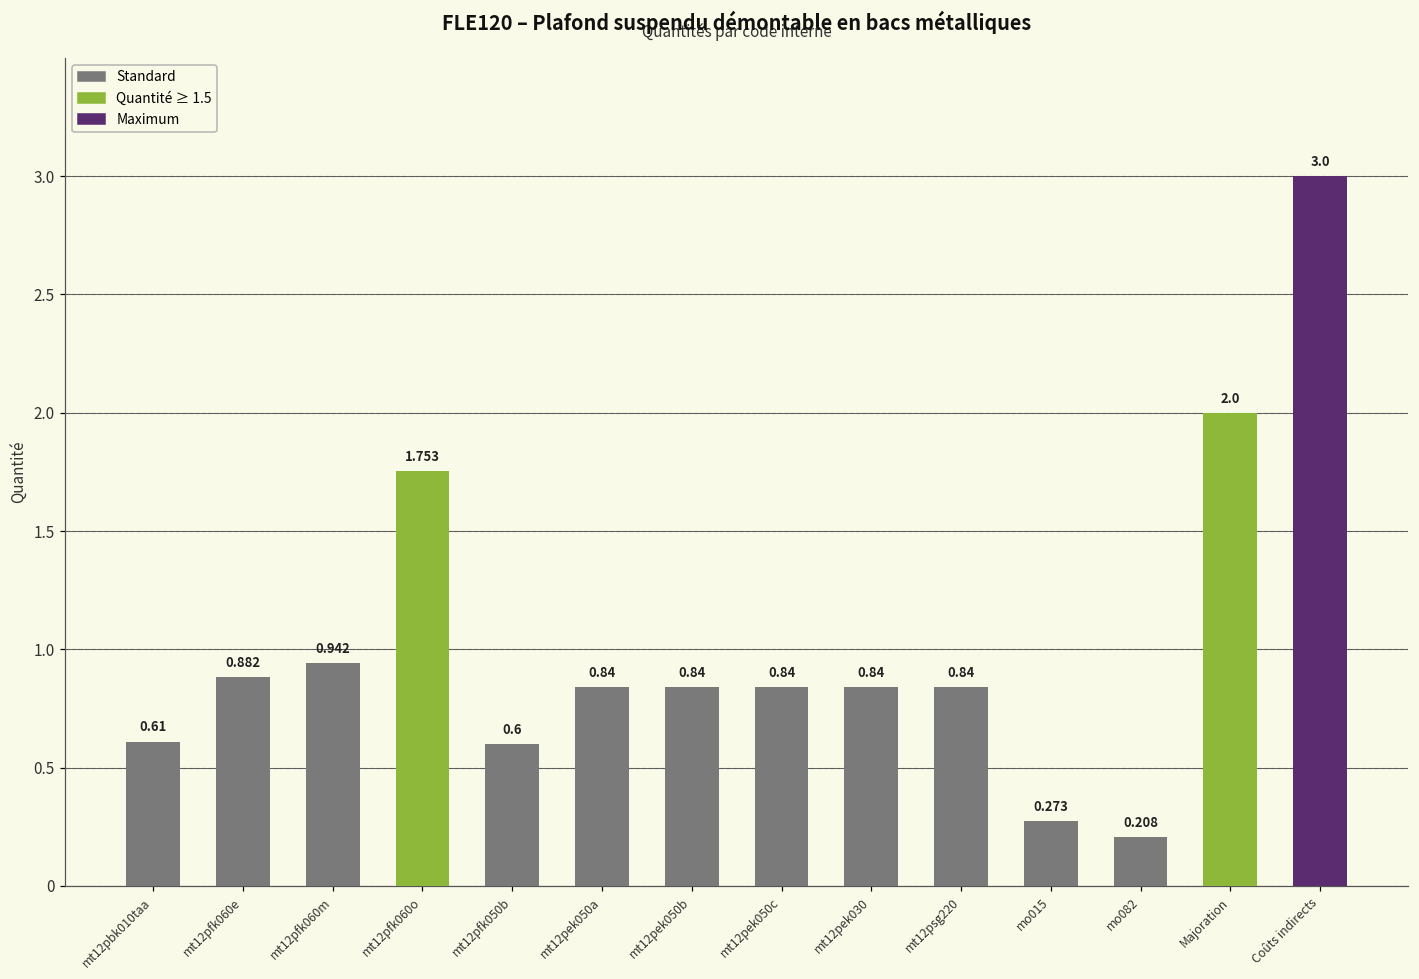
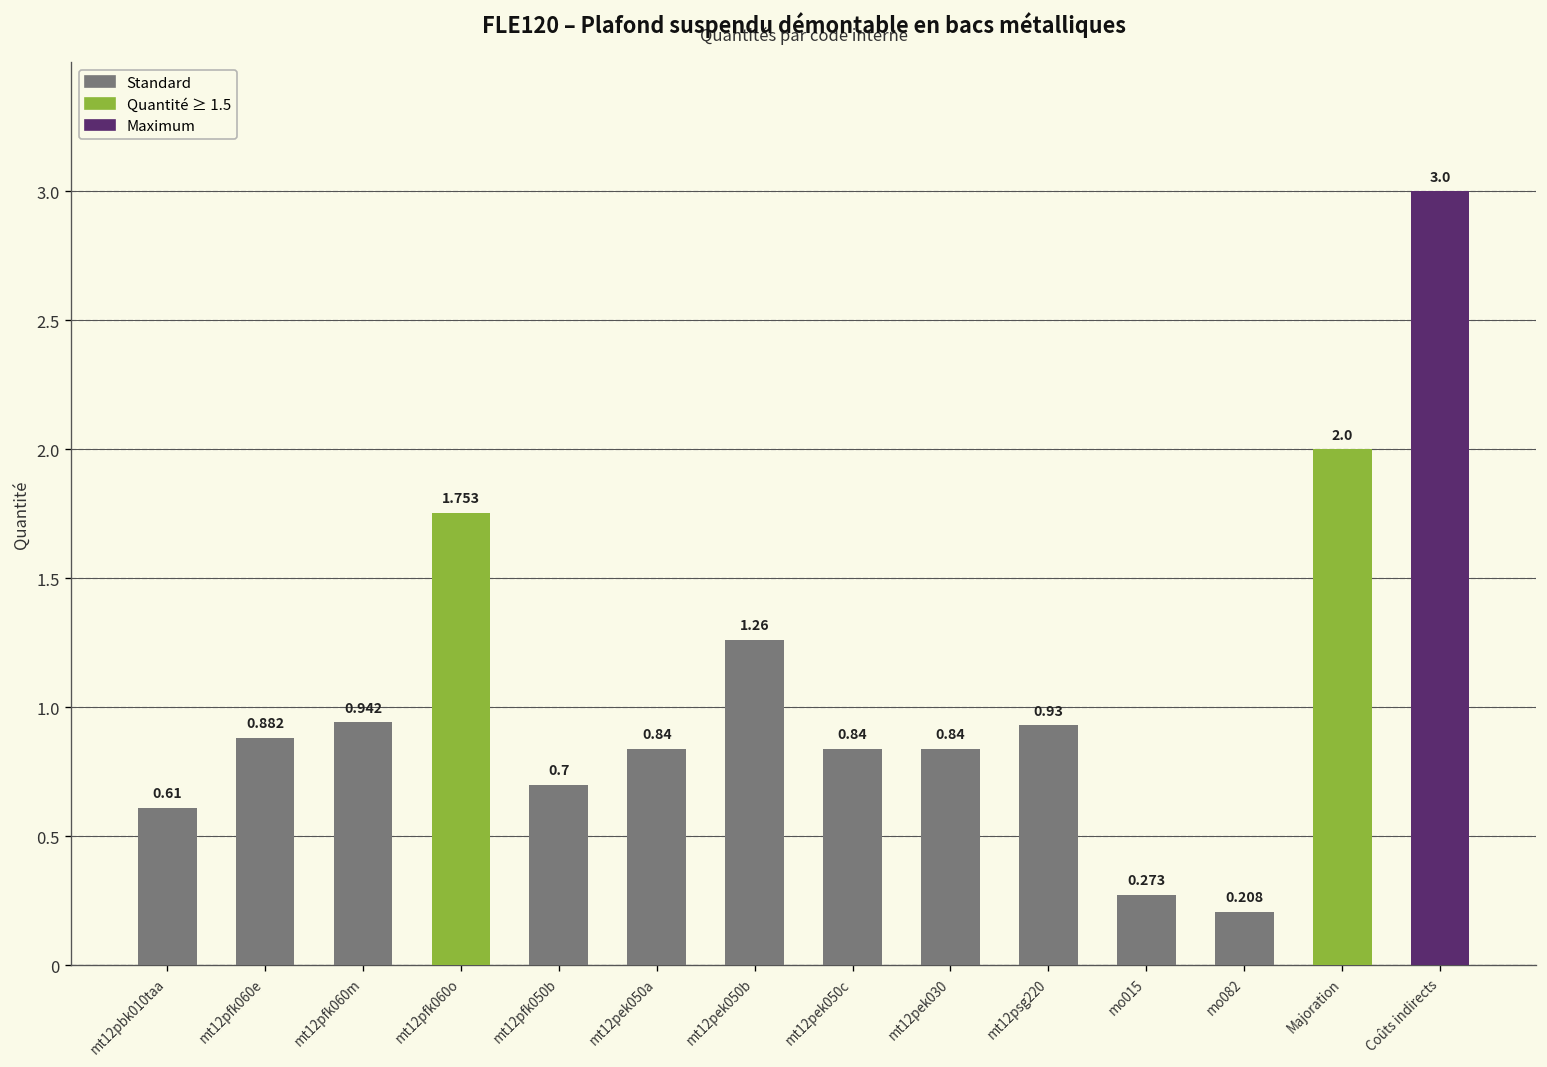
  {
    "mt12pbk010taa": 0.61,
    "mt12pfk060e": 0.882,
    "mt12pfk060m": 0.942,
    "mt12pfk060o": 1.753,
-   "mt12pfk050b": 0.6,
+   "mt12pfk050b": 0.7,
    "mt12pek050a": 0.84,
-   "mt12pek050b": 0.84,
+   "mt12pek050b": 1.26,
    "mt12pek050c": 0.84,
    "mt12pek030": 0.84,
-   "mt12psg220": 0.84,
+   "mt12psg220": 0.93,
    "mo015": 0.273,
    "mo082": 0.208,
    "Majoration": 2.0,
    "Coûts indirects": 3.0
  }
